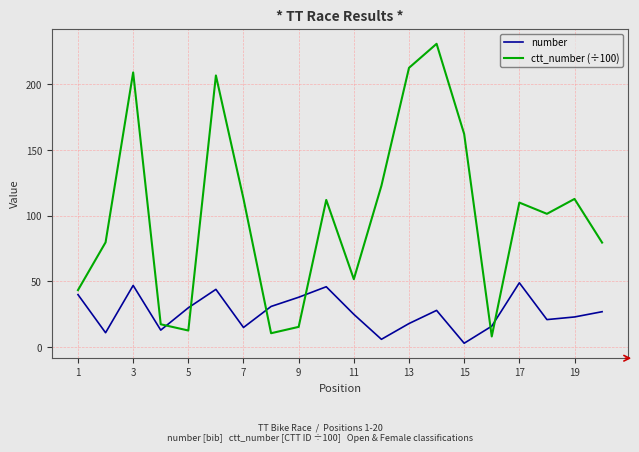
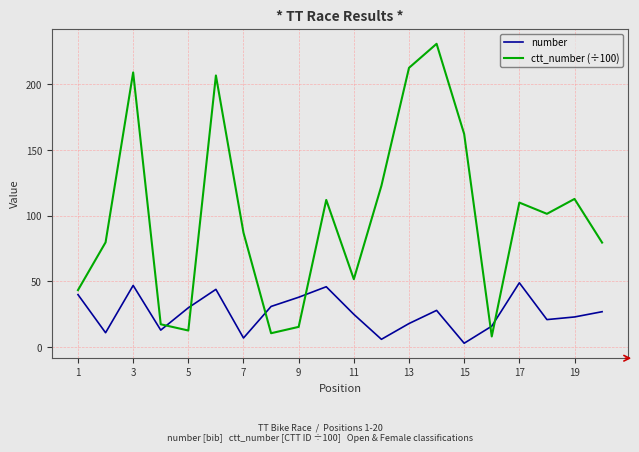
  {
    "number": {
      "1": 40,
      "3": 47,
      "5": 30,
-     "7": 15,
+     "7": 7,
      "9": 38,
      "11": 25,
      "13": 18,
      "15": 3,
      "17": 49,
      "19": 23
    },
    "ctt_number (÷100)": {
      "1": 43,
      "3": 209,
      "5": 13,
-     "7": 113,
+     "7": 87,
      "9": 15,
      "11": 52,
      "13": 213,
      "15": 162,
      "17": 110,
      "19": 113
    }
  }
